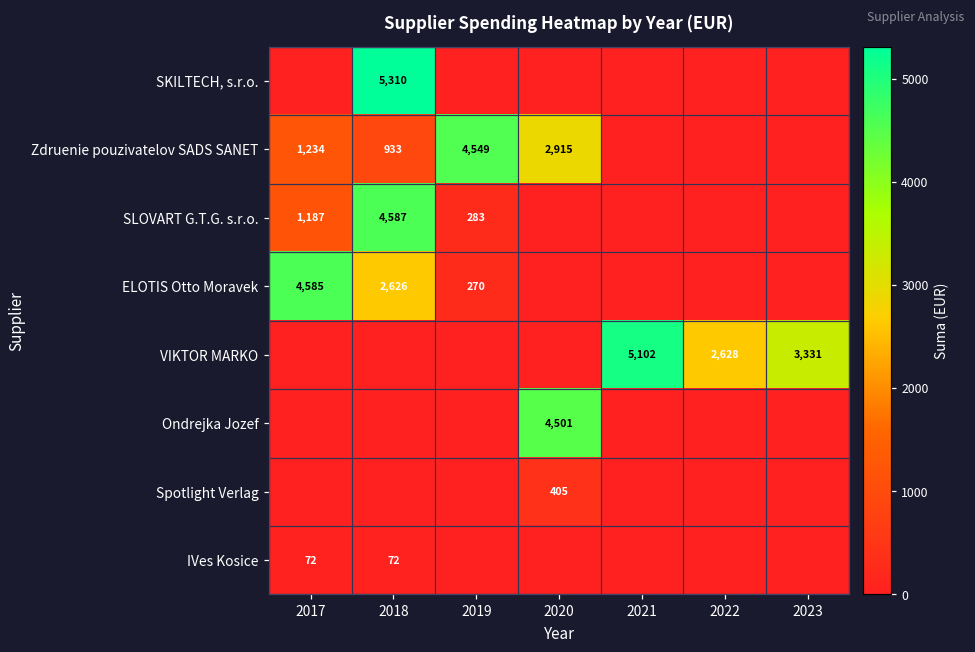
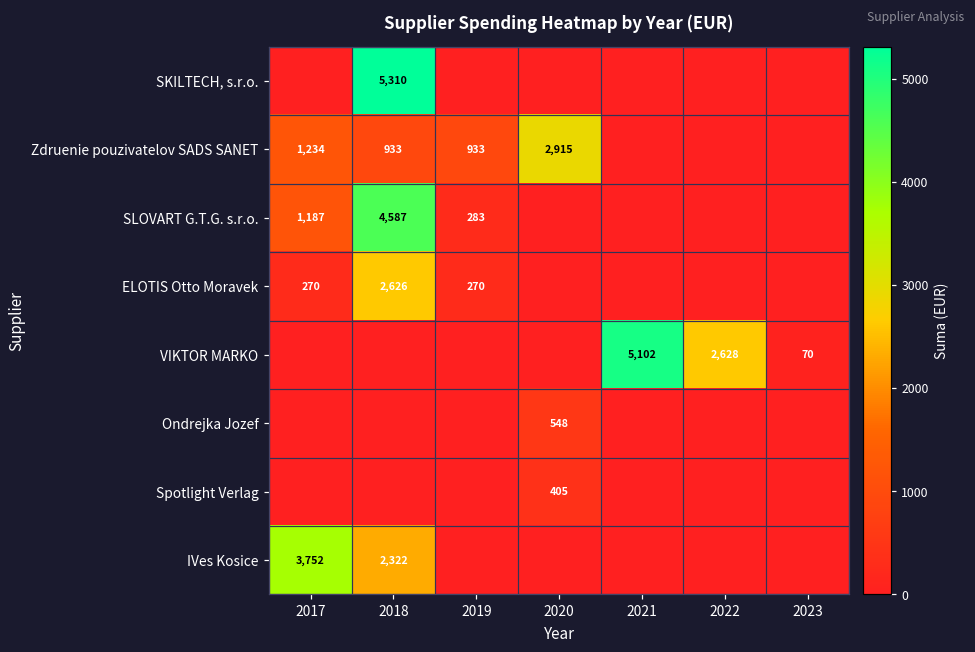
  {
    "SKILTECH, s.r.o.": {
      "2018": "5,310"
    },
    "Zdruenie pouzivatelov SADS SANET": {
      "2017": "1,234",
      "2018": "933",
-     "2019": "4,549",
+     "2019": "933",
      "2020": "2,915"
    },
    "SLOVART G.T.G. s.r.o.": {
      "2017": "1,187",
      "2018": "4,587",
      "2019": "283"
    },
    "ELOTIS Otto Moravek": {
-     "2017": "4,585",
+     "2017": "270",
      "2018": "2,626",
      "2019": "270"
    },
    "VIKTOR MARKO": {
      "2021": "5,102",
      "2022": "2,628",
-     "2023": "3,331"
+     "2023": "70"
    },
    "Ondrejka Jozef": {
-     "2020": "4,501"
+     "2020": "548"
    },
    "Spotlight Verlag": {
      "2020": "405"
    },
    "IVes Kosice": {
-     "2017": "72",
-     "2018": "72"
+     "2017": "3,752",
+     "2018": "2,322"
    }
  }
